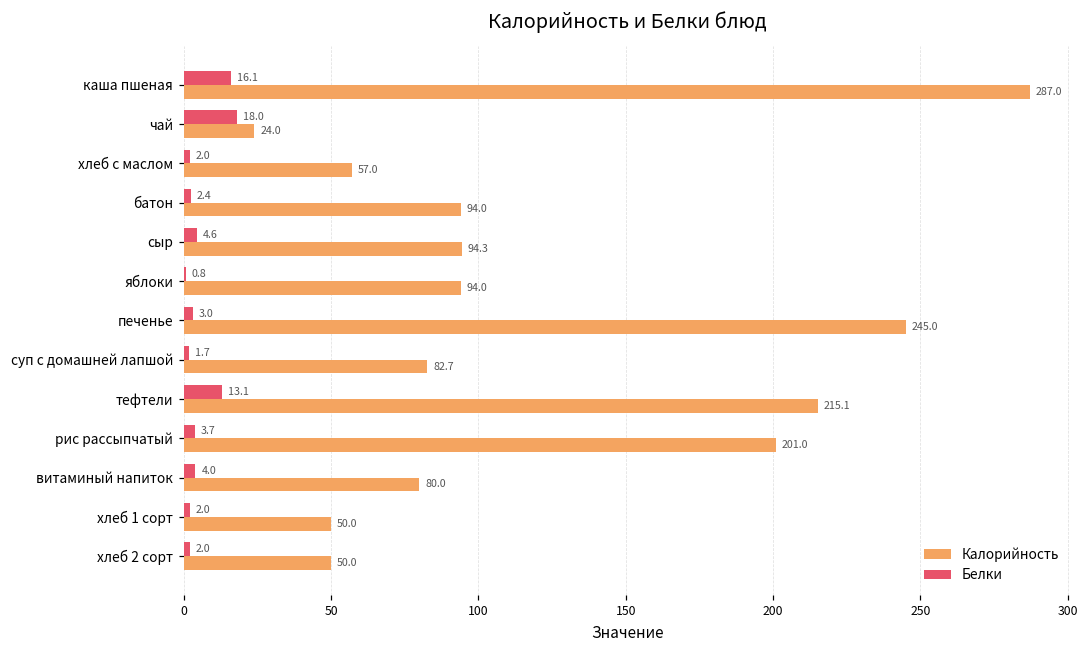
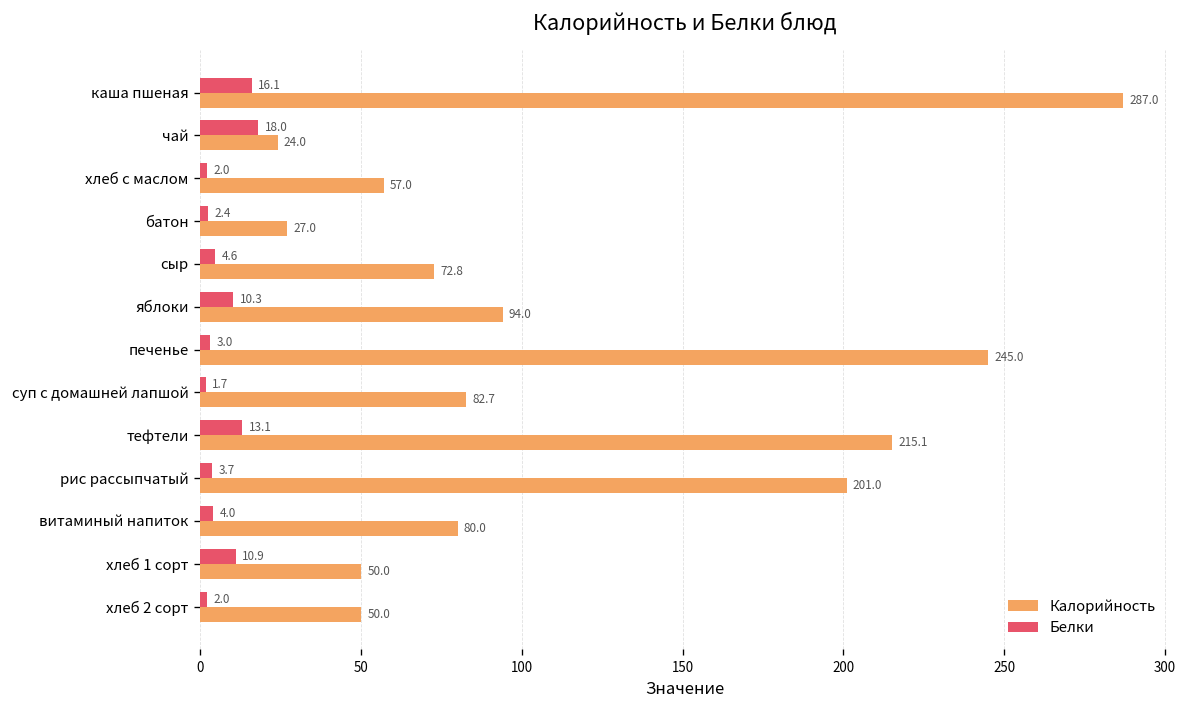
  {
    "Калорийность": {
      "каша пшеная": 287.0,
      "чай": 24.0,
      "хлеб с маслом": 57.0,
-     "батон": 94.0,
-     "сыр": 94.3,
+     "батон": 27.0,
+     "сыр": 72.8,
      "яблоки": 94.0,
      "печенье": 245.0,
      "суп с домашней лапшой": 82.7,
      "тефтели": 215.1,
      "рис рассыпчатый": 201.0,
      "витаминый напиток": 80.0,
      "хлеб 1 сорт": 50.0,
      "хлеб 2 сорт": 50.0
    },
    "Белки": {
      "каша пшеная": 16.1,
      "чай": 18.0,
      "хлеб с маслом": 2.0,
      "батон": 2.4,
      "сыр": 4.6,
-     "яблоки": 0.8,
+     "яблоки": 10.3,
      "печенье": 3.0,
      "суп с домашней лапшой": 1.7,
      "тефтели": 13.1,
      "рис рассыпчатый": 3.7,
      "витаминый напиток": 4.0,
-     "хлеб 1 сорт": 2.0,
+     "хлеб 1 сорт": 10.9,
      "хлеб 2 сорт": 2.0
    }
  }
